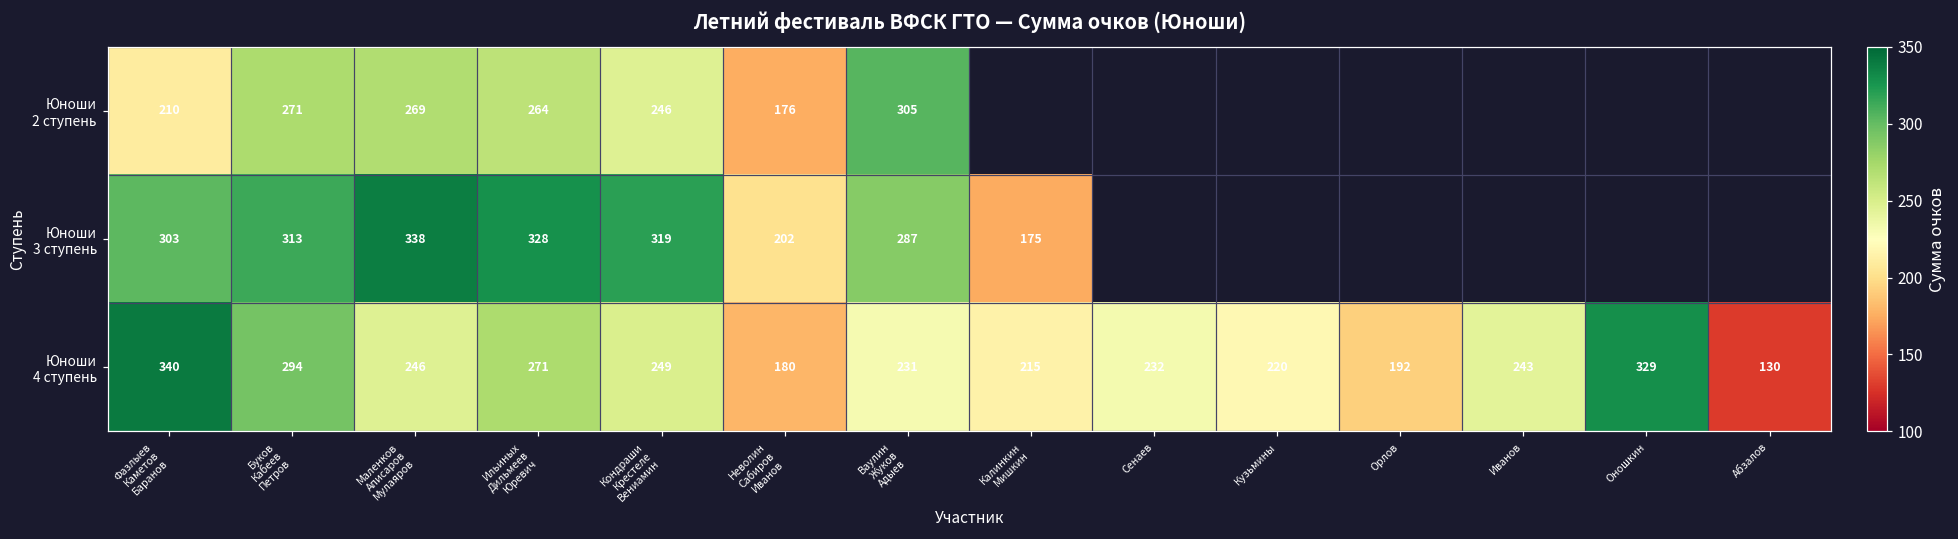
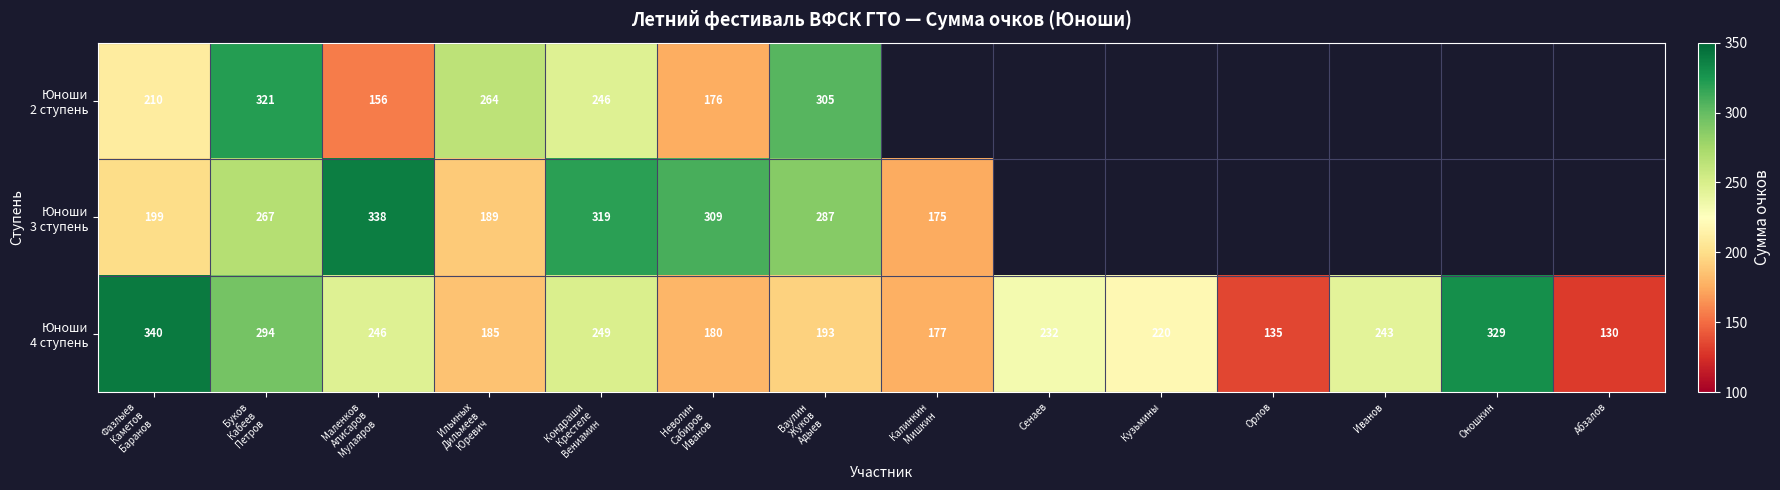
  {
    "Юноши 2 ступень": {
      "Фазлыев Каметов Баранов": 210,
-     "Буков Кабеев Петров": 271,
-     "Маленков Аписаров Мулаяров": 269,
+     "Буков Кабеев Петров": 321,
+     "Маленков Аписаров Мулаяров": 156,
      "Ильиных Дильмеев Юревич": 264,
      "Кондраши Крестеле Вениамин": 246,
      "Неволин Сабиров Иванов": 176,
      "Ваулин Жуков Адыев": 305
    },
    "Юноши 3 ступень": {
-     "Фазлыев Каметов Баранов": 303,
-     "Буков Кабеев Петров": 313,
+     "Фазлыев Каметов Баранов": 199,
+     "Буков Кабеев Петров": 267,
      "Маленков Аписаров Мулаяров": 338,
-     "Ильиных Дильмеев Юревич": 328,
+     "Ильиных Дильмеев Юревич": 189,
      "Кондраши Крестеле Вениамин": 319,
-     "Неволин Сабиров Иванов": 202,
+     "Неволин Сабиров Иванов": 309,
      "Ваулин Жуков Адыев": 287,
      "Калинкин Мишкин": 175
    },
    "Юноши 4 ступень": {
      "Фазлыев Каметов Баранов": 340,
      "Буков Кабеев Петров": 294,
      "Маленков Аписаров Мулаяров": 246,
-     "Ильиных Дильмеев Юревич": 271,
+     "Ильиных Дильмеев Юревич": 185,
      "Кондраши Крестеле Вениамин": 249,
      "Неволин Сабиров Иванов": 180,
-     "Ваулин Жуков Адыев": 231,
-     "Калинкин Мишкин": 215,
+     "Ваулин Жуков Адыев": 193,
+     "Калинкин Мишкин": 177,
      "Сенаев": 232,
      "Кузьмины": 220,
-     "Орлов": 192,
+     "Орлов": 135,
      "Иванов": 243,
      "Оношкин": 329,
      "Абзалов": 130
    }
  }
